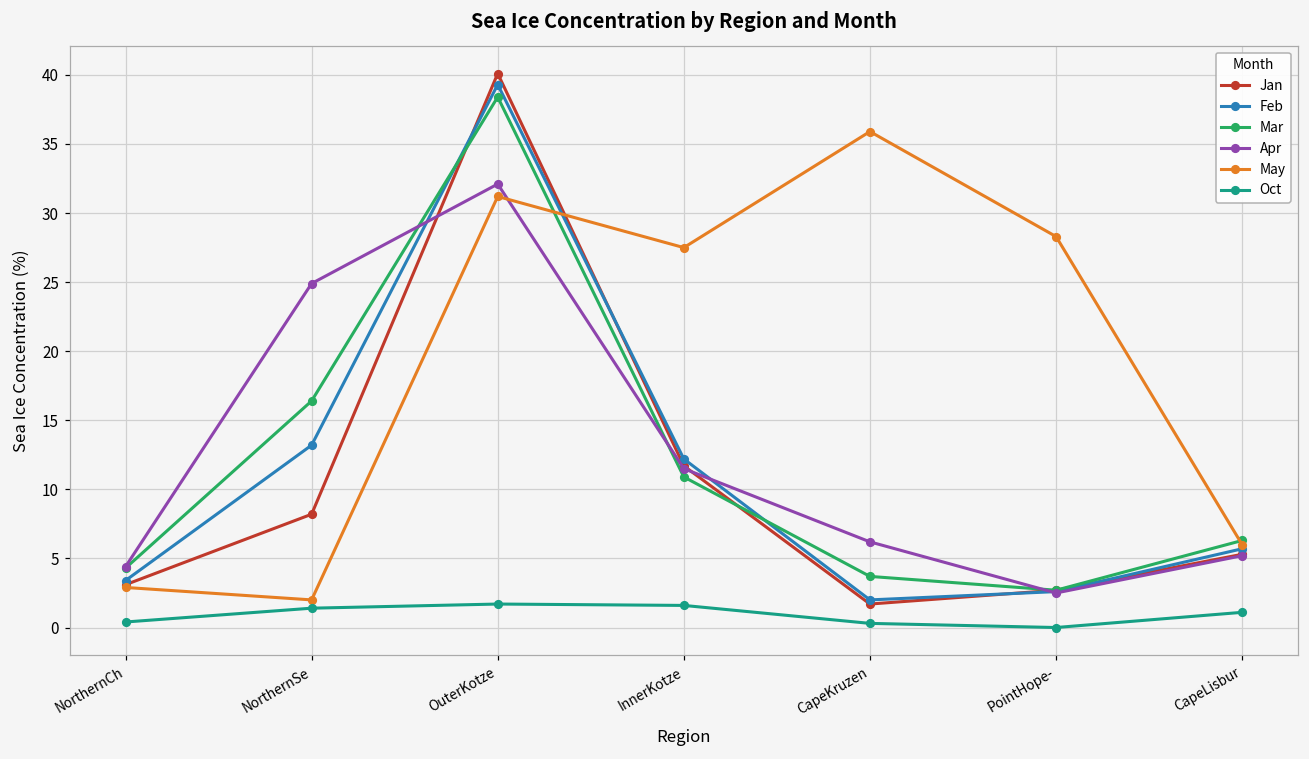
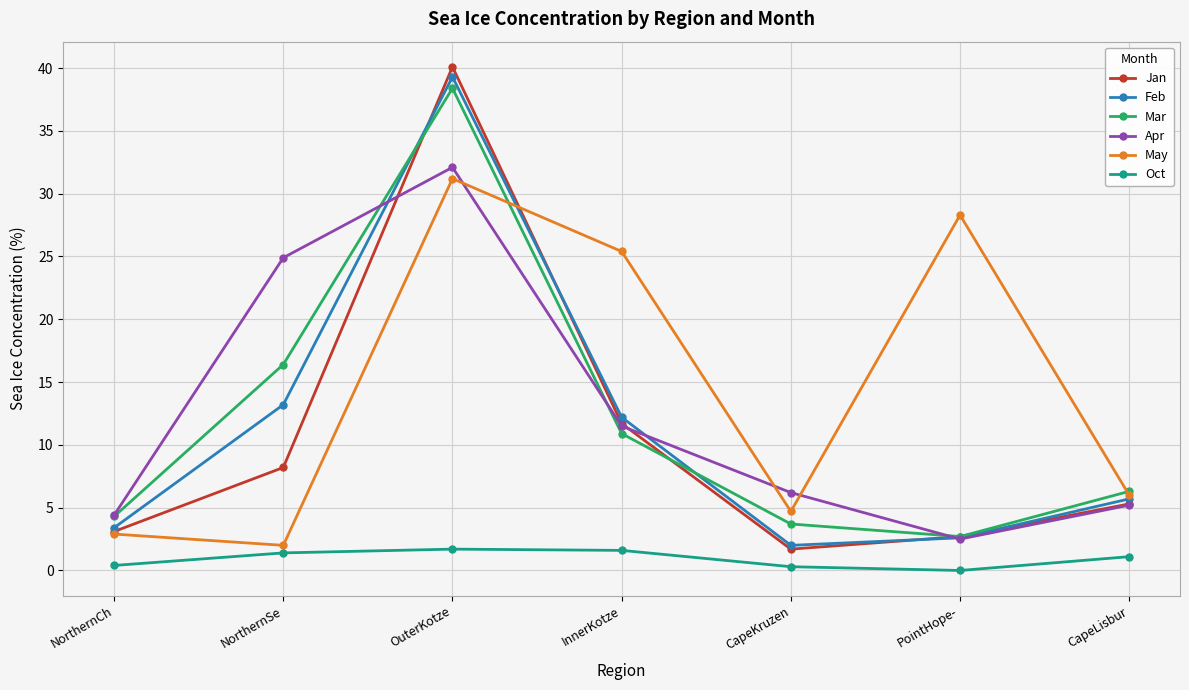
  {
    "Jan": {
      "NorthernCh": 3.1,
      "NorthernSe": 8.2,
      "OuterKotze": 40.1,
      "CapeKruzen": 1.7
    },
    "Feb": {
      "NorthernCh": 3.4,
      "NorthernSe": 13.2,
      "OuterKotze": 39.3,
      "InnerKotze": 12.2,
      "CapeKruzen": 2.0,
      "CapeLisbur": 5.7
    },
    "Apr": {
      "NorthernSe": 24.9,
      "OuterKotze": 32.1,
      "CapeKruzen": 6.2
    },
    "May": {
      "NorthernCh": 2.9,
      "NorthernSe": 2.0,
      "OuterKotze": 31.2,
-     "InnerKotze": 27.5,
-     "CapeKruzen": 35.9,
+     "InnerKotze": 25.4,
+     "CapeKruzen": 4.7,
      "PointHope-": 28.3,
      "CapeLisbur": 6.0
    }
  }
